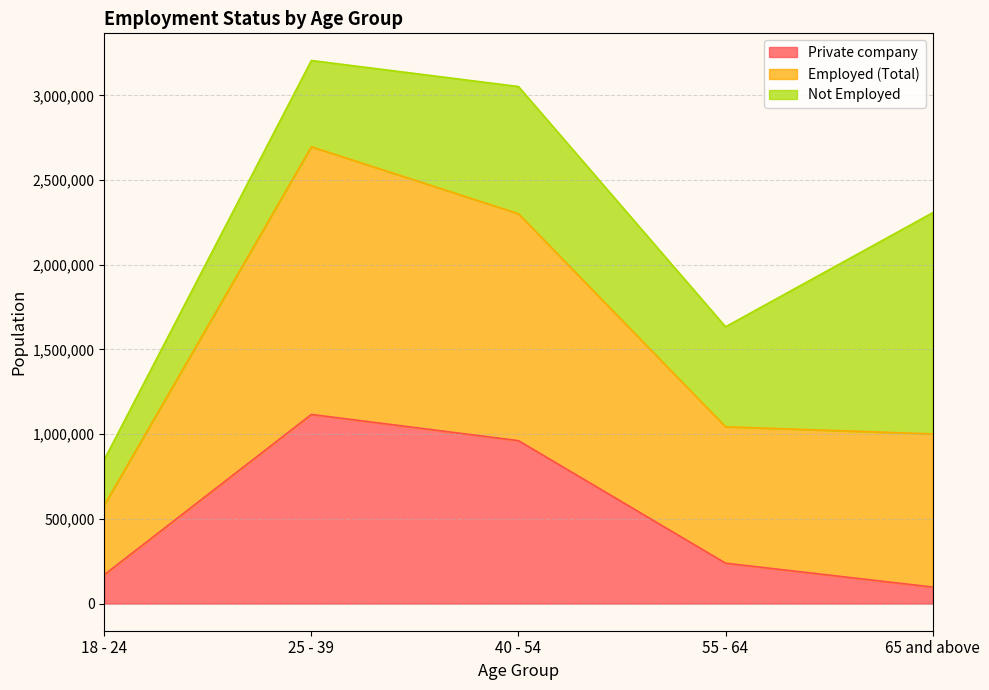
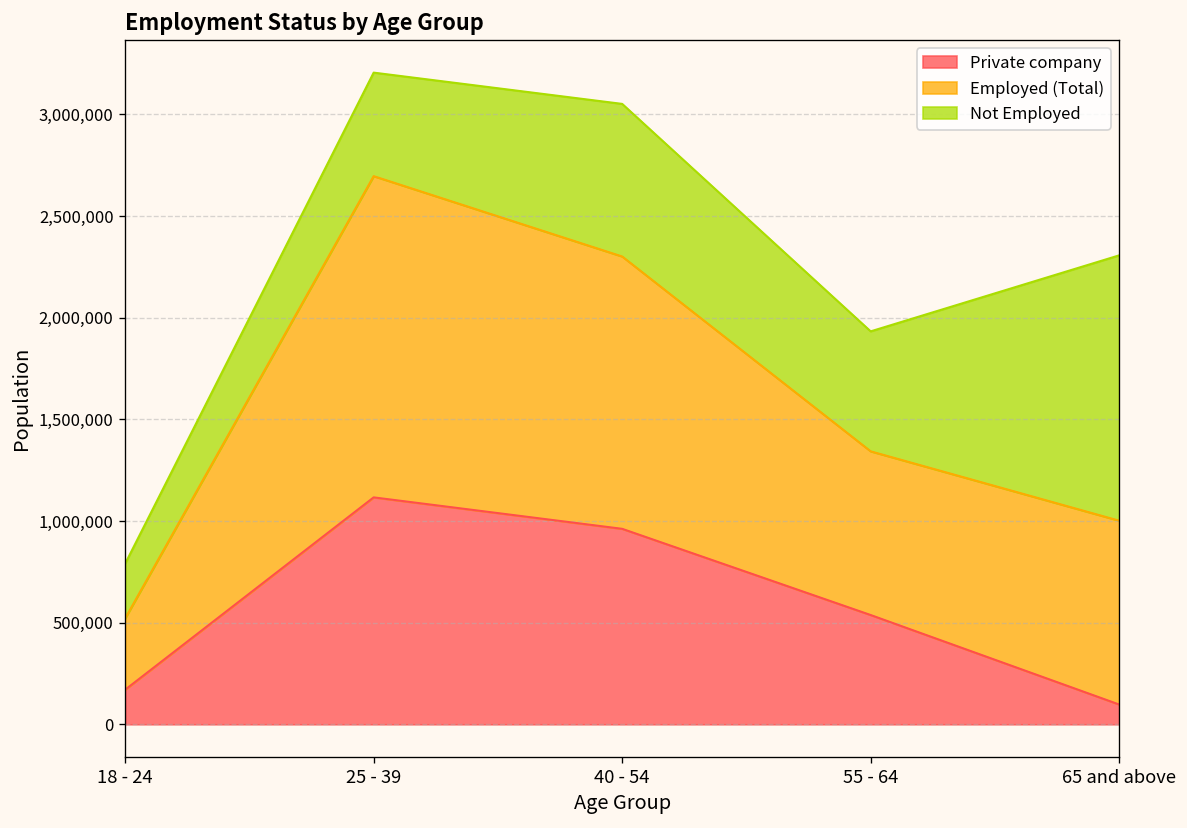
  {
    "Private company": {
      "18 - 24": "170,000",
      "25 - 39": "1,120,000",
      "40 - 54": "960,000",
-     "55 - 64": "240,000",
+     "55 - 64": "540,000",
      "65 and above": "100,000"
    },
    "Employed (Total)": {
-     "18 - 24": "410,000",
+     "18 - 24": "350,000",
      "25 - 39": "1,580,000",
      "40 - 54": "1,340,000",
      "55 - 64": "810,000",
      "65 and above": "900,000"
    },
    "Not Employed": {
      "18 - 24": "270,000",
      "25 - 39": "510,000",
      "40 - 54": "750,000",
      "55 - 64": "590,000",
      "65 and above": "1,310,000"
    }
  }
